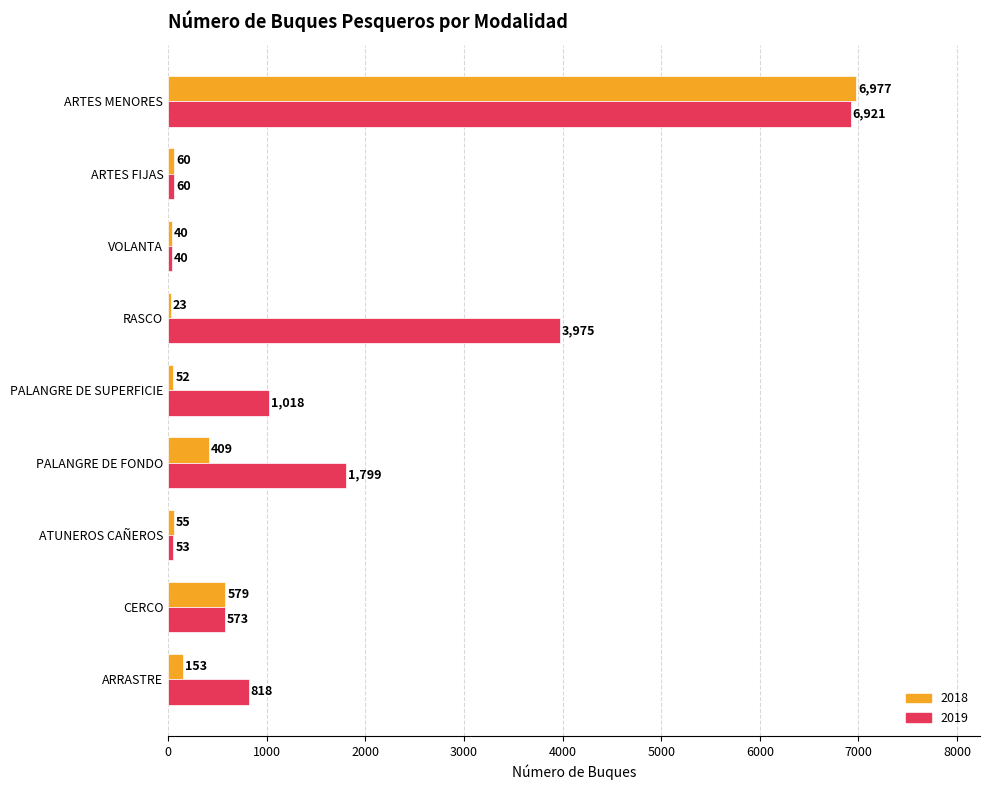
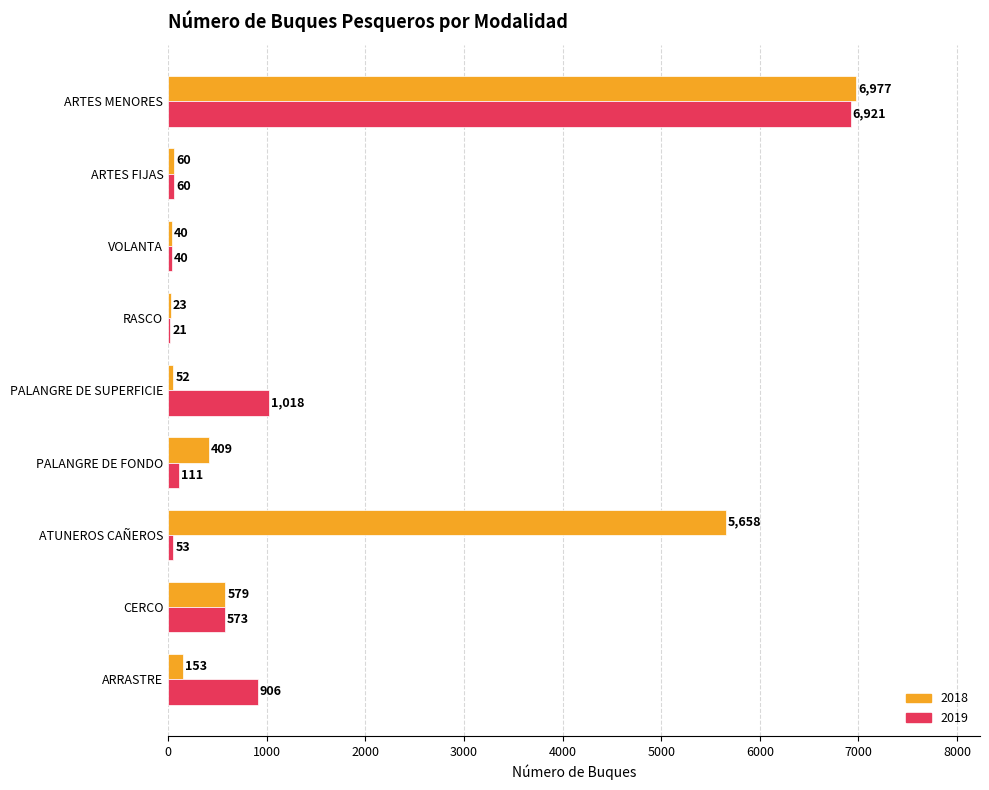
  {
    "2018": {
      "ARTES MENORES": "6,977",
      "ARTES FIJAS": "60",
      "VOLANTA": "40",
      "RASCO": "23",
      "PALANGRE DE SUPERFICIE": "52",
      "PALANGRE DE FONDO": "409",
-     "ATUNEROS CAÑEROS": "55",
+     "ATUNEROS CAÑEROS": "5,658",
      "CERCO": "579",
      "ARRASTRE": "153"
    },
    "2019": {
      "ARTES MENORES": "6,921",
      "ARTES FIJAS": "60",
      "VOLANTA": "40",
-     "RASCO": "3,975",
+     "RASCO": "21",
      "PALANGRE DE SUPERFICIE": "1,018",
-     "PALANGRE DE FONDO": "1,799",
+     "PALANGRE DE FONDO": "111",
      "ATUNEROS CAÑEROS": "53",
      "CERCO": "573",
-     "ARRASTRE": "818"
+     "ARRASTRE": "906"
    }
  }
